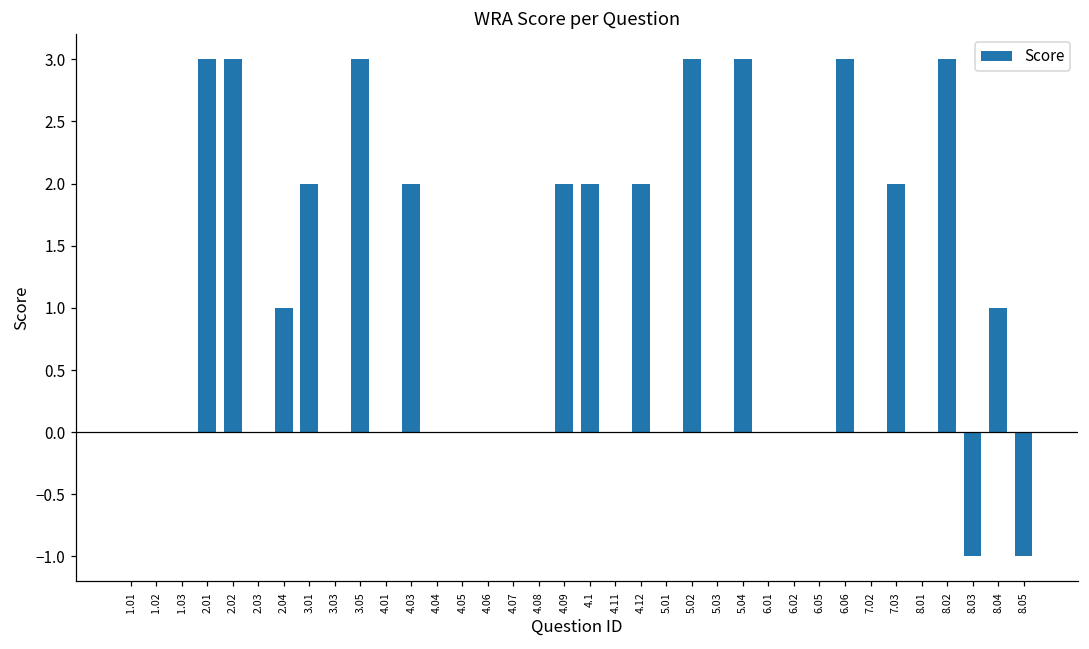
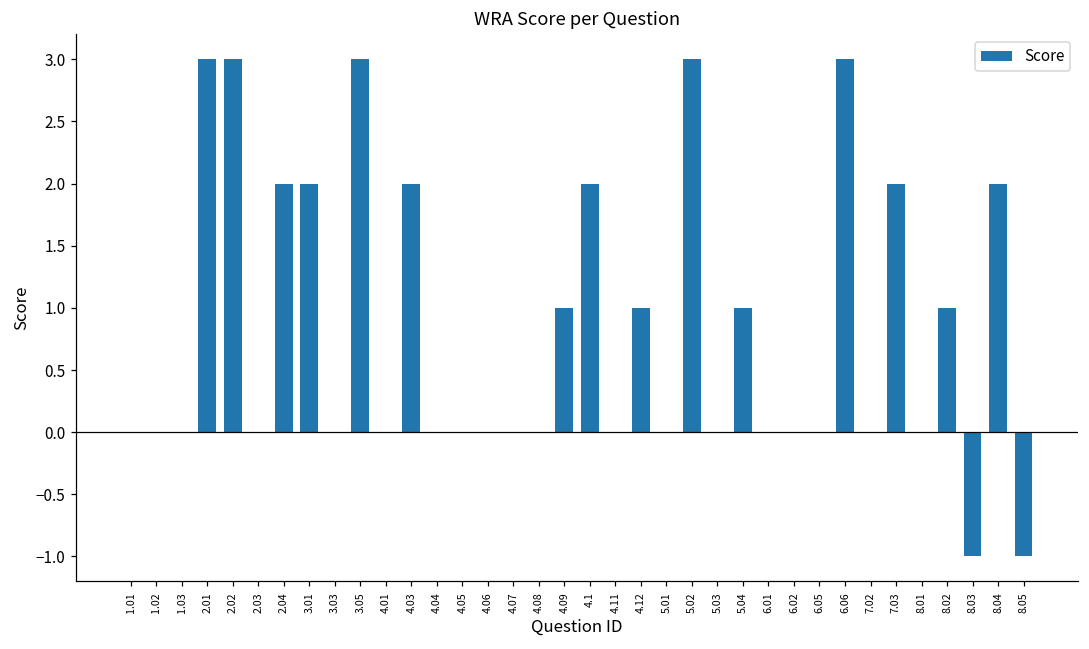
  {
    "1.01": 0,
    "1.02": 0,
    "1.03": 0,
    "2.01": 3,
    "2.02": 3,
    "2.03": 0,
-   "2.04": 1,
+   "2.04": 2,
    "3.01": 2,
    "3.03": 0,
    "3.05": 3,
    "4.01": 0,
    "4.03": 2,
    "4.04": 0,
    "4.05": 0,
    "4.06": 0,
    "4.07": 0,
    "4.08": 0,
-   "4.09": 2,
+   "4.09": 1,
    "4.1": 2,
    "4.11": 0,
-   "4.12": 2,
+   "4.12": 1,
    "5.01": 0,
    "5.02": 3,
    "5.03": 0,
-   "5.04": 3,
+   "5.04": 1,
    "6.01": 0,
    "6.02": 0,
    "6.05": 0,
    "6.06": 3,
    "7.02": 0,
    "7.03": 2,
    "8.01": 0,
-   "8.02": 3,
+   "8.02": 1,
    "8.03": -1,
-   "8.04": 1,
+   "8.04": 2,
    "8.05": -1
  }
